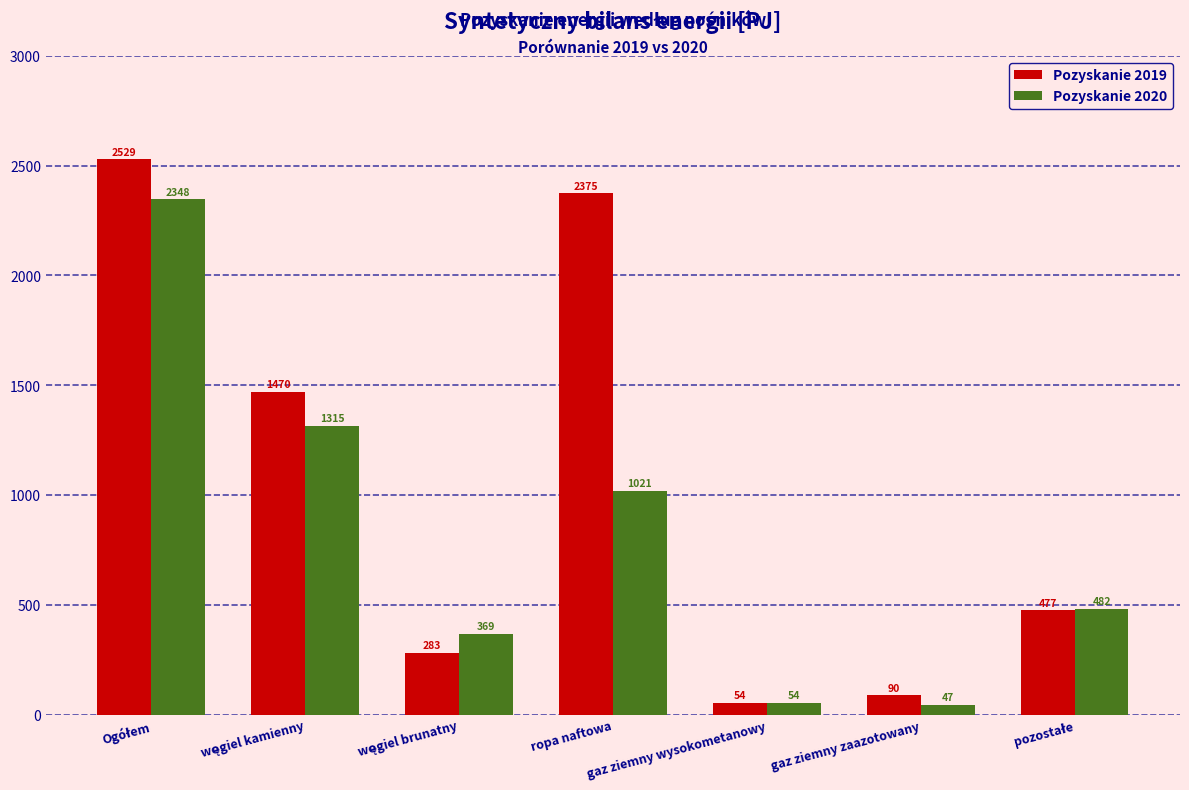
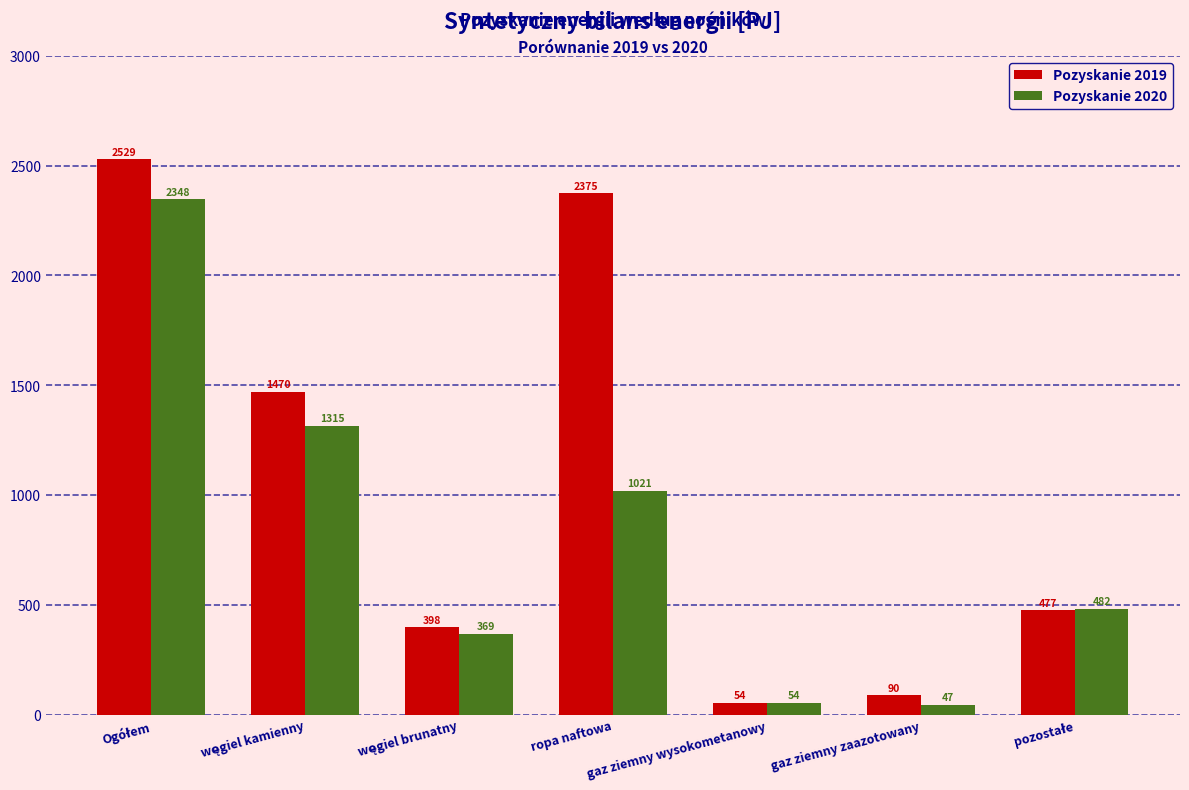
  {
    "Pozyskanie 2019": {
      "Ogółem": 2529,
      "węgiel kamienny": 1470,
-     "węgiel brunatny": 283,
+     "węgiel brunatny": 398,
      "ropa naftowa": 2375,
      "gaz ziemny wysokometanowy": 54,
      "gaz ziemny zaazotowany": 90,
      "pozostałe": 477
    },
    "Pozyskanie 2020": {
      "Ogółem": 2348,
      "węgiel kamienny": 1315,
      "węgiel brunatny": 369,
      "ropa naftowa": 1021,
      "gaz ziemny wysokometanowy": 54,
      "gaz ziemny zaazotowany": 47,
      "pozostałe": 482
    }
  }
